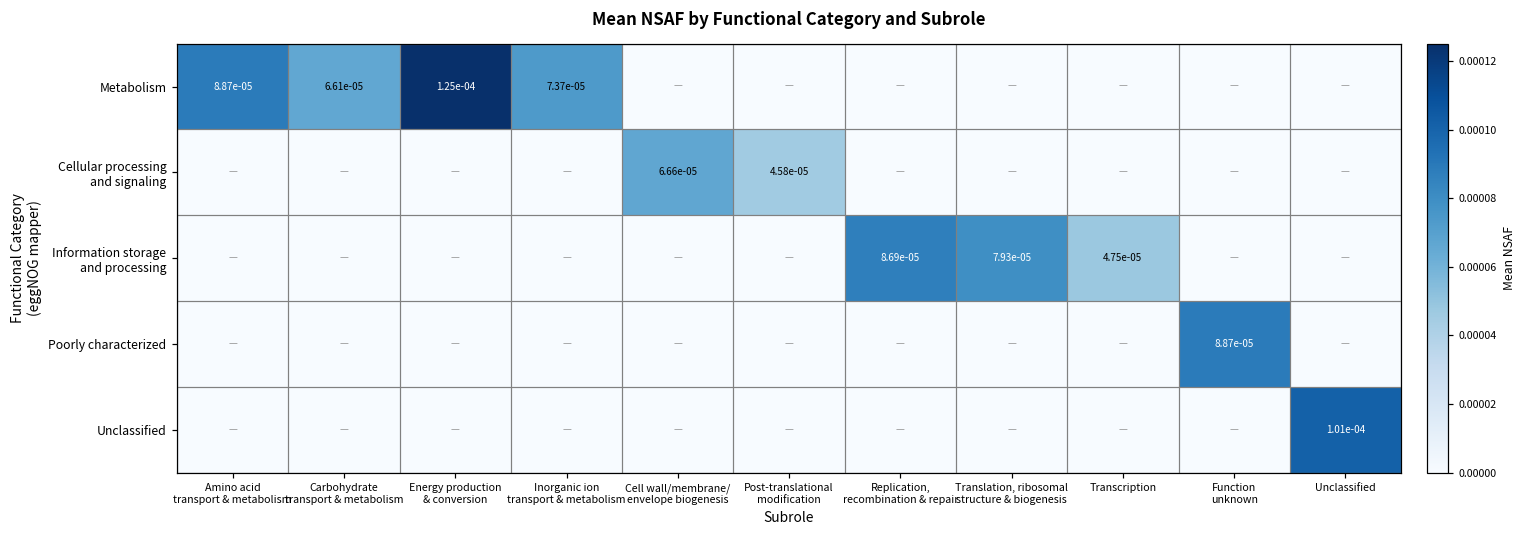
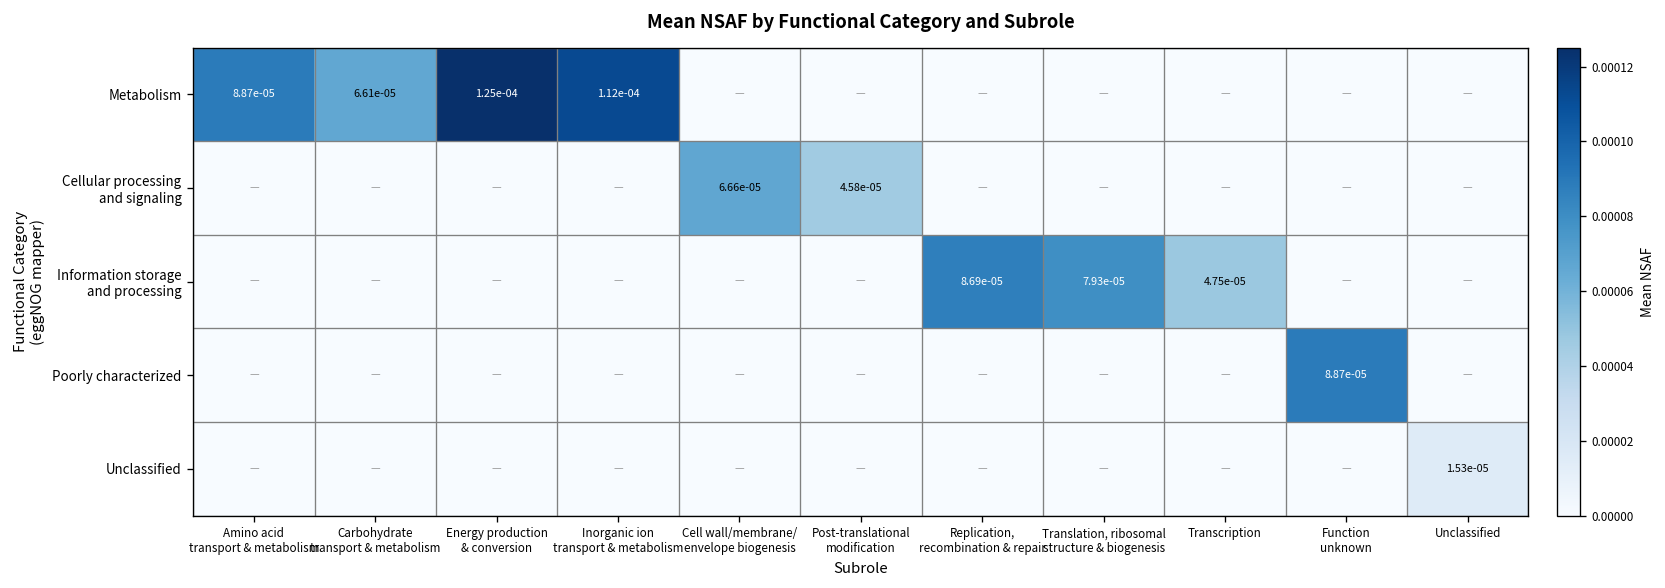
  {
    "Metabolism": {
      "Amino acid transport & metabolism": "8.87e-05",
      "Carbohydrate transport & metabolism": "6.61e-05",
      "Energy production & conversion": "1.25e-04",
-     "Inorganic ion transport & metabolism": "7.37e-05"
+     "Inorganic ion transport & metabolism": "1.12e-04"
    },
    "Cellular processing and signaling": {
      "Cell wall/membrane/ envelope biogenesis": "6.66e-05",
      "Post-translational modification": "4.58e-05"
    },
    "Information storage and processing": {
      "Replication, recombination & repair": "8.69e-05",
      "Translation, ribosomal structure & biogenesis": "7.93e-05",
      "Transcription": "4.75e-05"
    },
    "Poorly characterized": {
      "Function unknown": "8.87e-05"
    },
    "Unclassified": {
-     "Unclassified": "1.01e-04"
+     "Unclassified": "1.53e-05"
    }
  }
